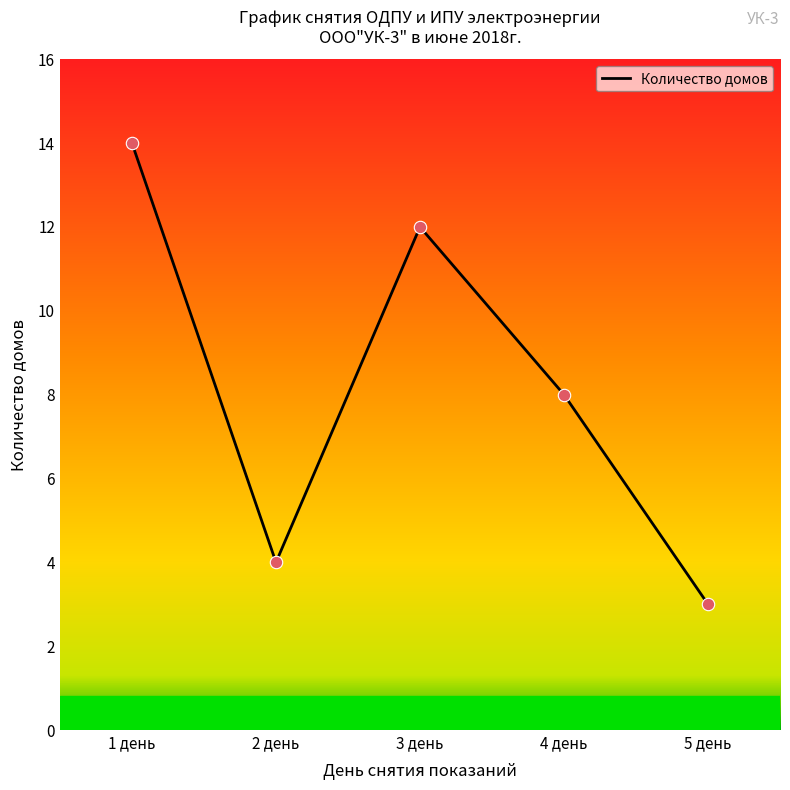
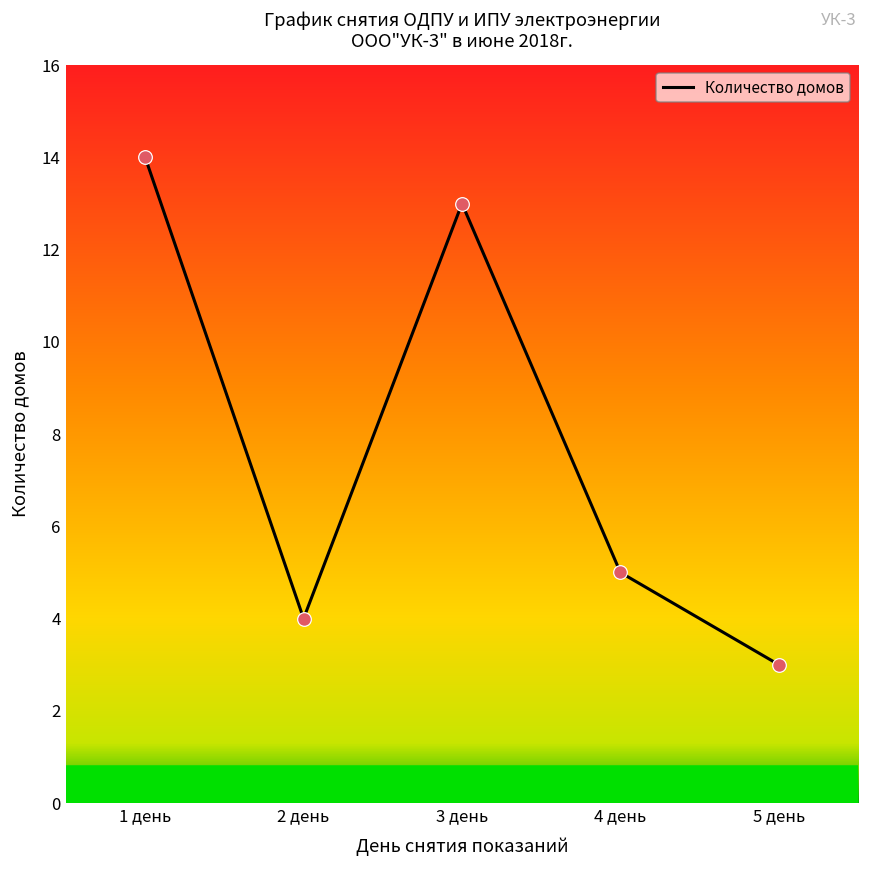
  {
    "1 день": 14,
    "2 день": 4,
-   "3 день": 12,
-   "4 день": 8,
+   "3 день": 13,
+   "4 день": 5,
    "5 день": 3
  }
